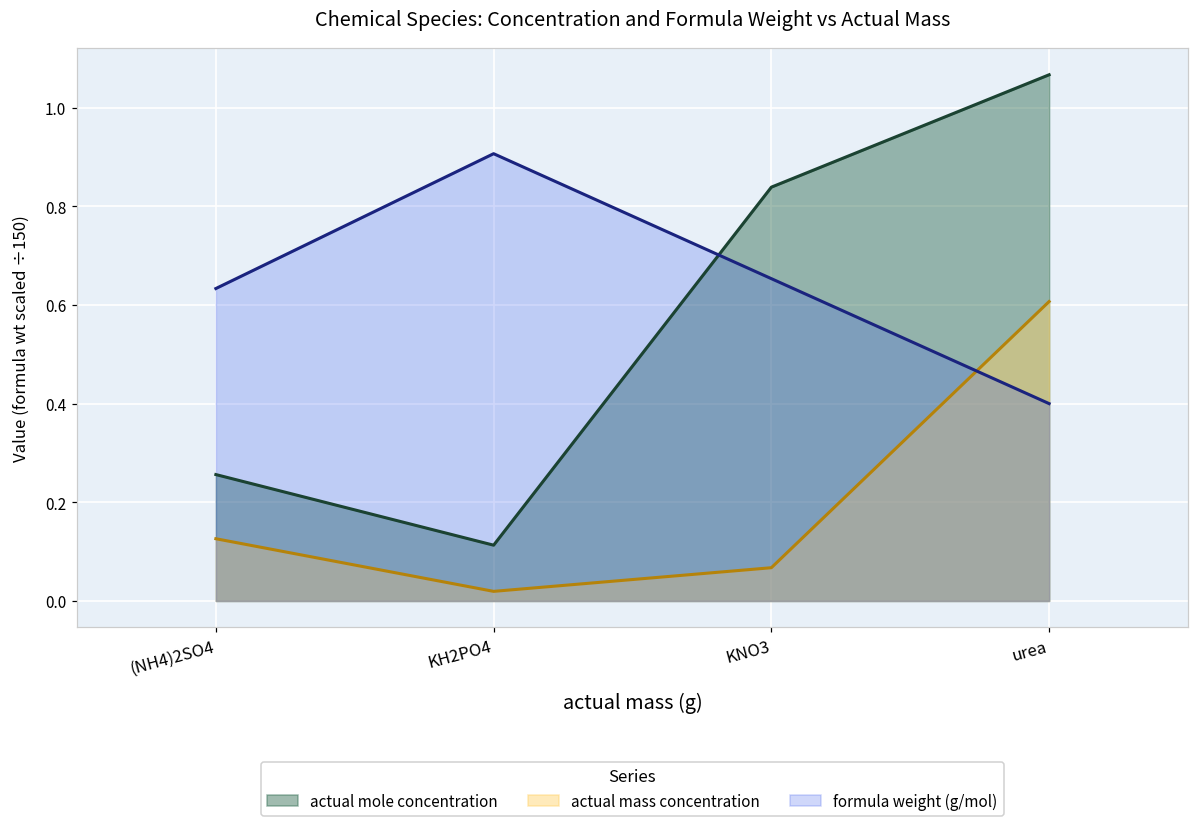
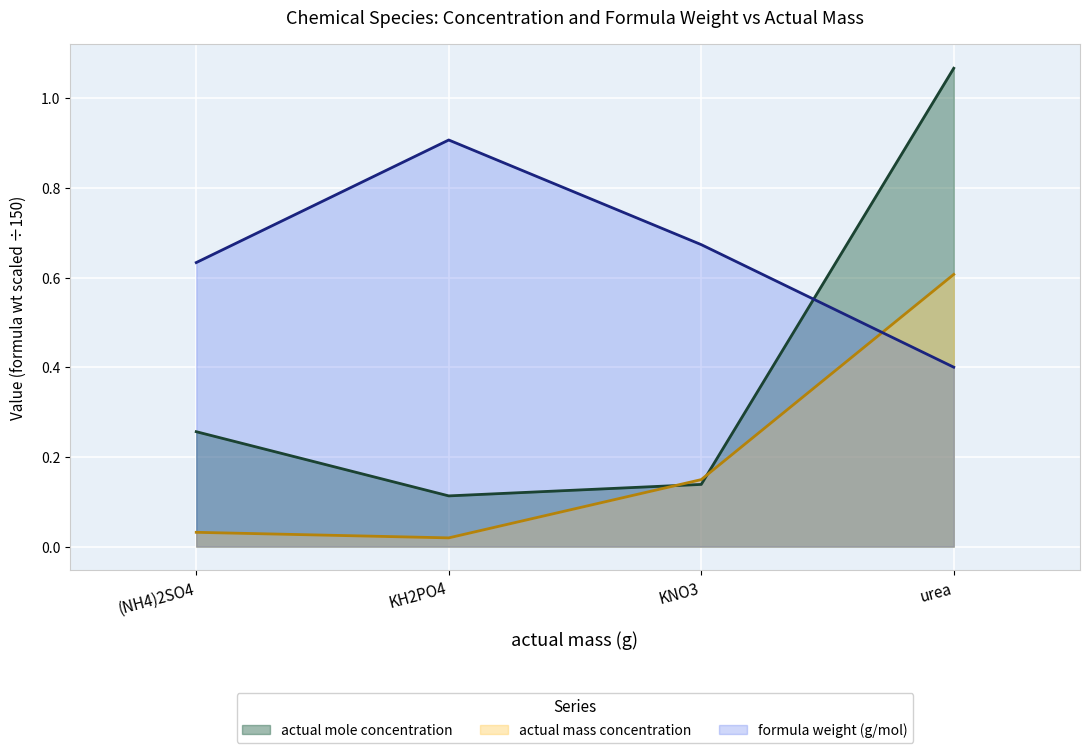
  {
    "actual mole concentration": {
      "(NH4)2SO4": 0.26,
      "KH2PO4": 0.11,
-     "KNO3": 0.84,
+     "KNO3": 0.14,
      "urea": 1.07
    },
    "actual mass concentration": {
-     "(NH4)2SO4": 0.13,
+     "(NH4)2SO4": 0.03,
      "KH2PO4": 0.02,
-     "KNO3": 0.07,
+     "KNO3": 0.15,
      "urea": 0.61
    },
    "formula weight (g/mol)": {
      "(NH4)2SO4": 0.63,
      "KH2PO4": 0.91,
-     "KNO3": 0.65,
+     "KNO3": 0.67,
      "urea": 0.40
    }
  }
